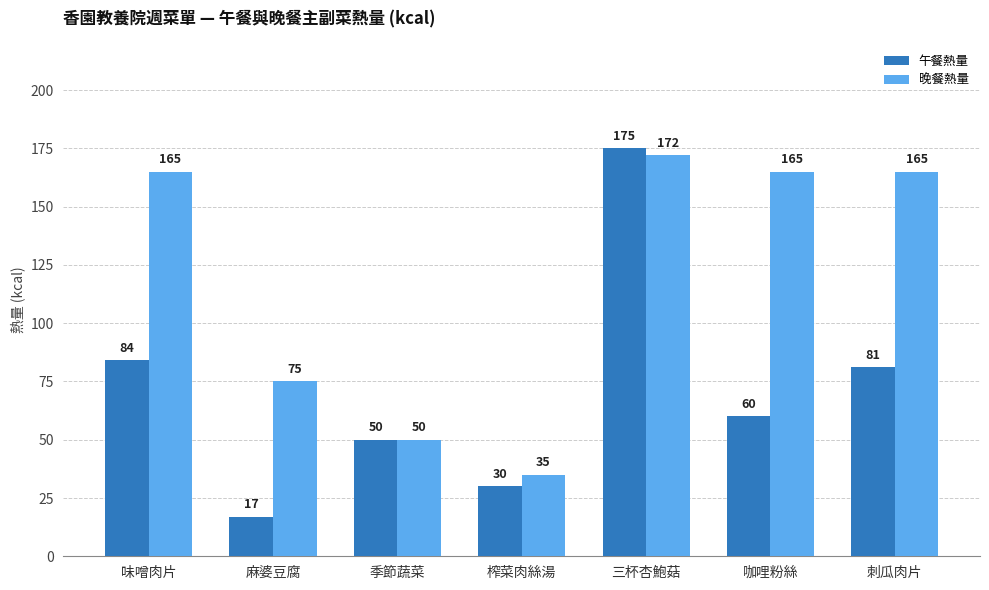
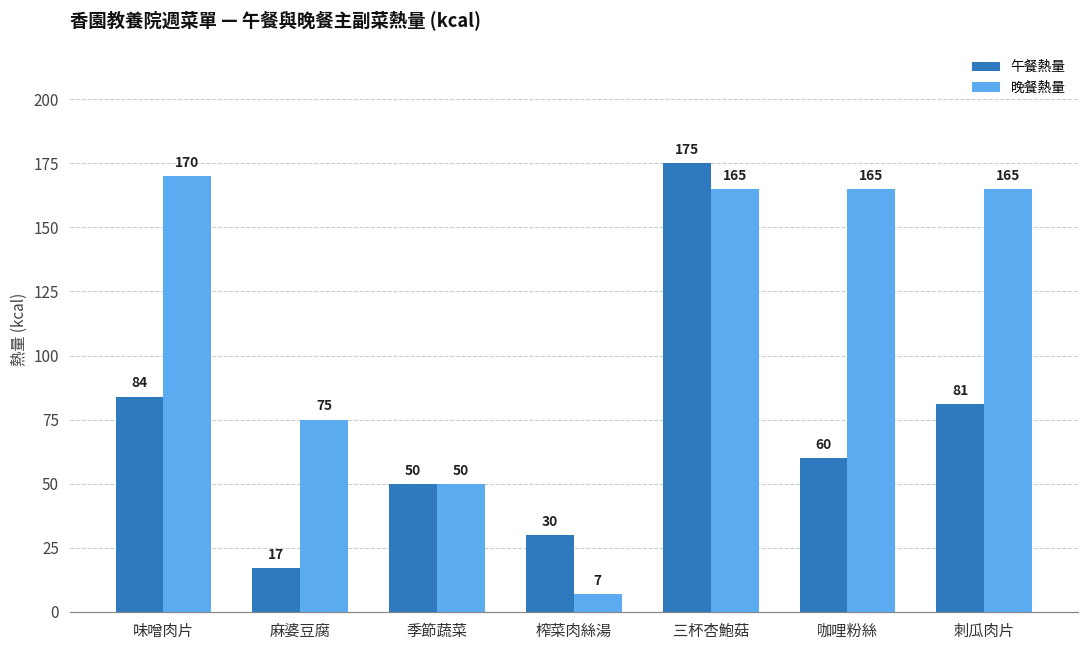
  {
    "午餐熱量": {
      "味噌肉片": 84,
      "麻婆豆腐": 17,
      "季節蔬菜": 50,
      "榨菜肉絲湯": 30,
      "三杯杏鮑菇": 175,
      "咖哩粉絲": 60,
      "刺瓜肉片": 81
    },
    "晚餐熱量": {
-     "味噌肉片": 165,
+     "味噌肉片": 170,
      "麻婆豆腐": 75,
      "季節蔬菜": 50,
-     "榨菜肉絲湯": 35,
-     "三杯杏鮑菇": 172,
+     "榨菜肉絲湯": 7,
+     "三杯杏鮑菇": 165,
      "咖哩粉絲": 165,
      "刺瓜肉片": 165
    }
  }
